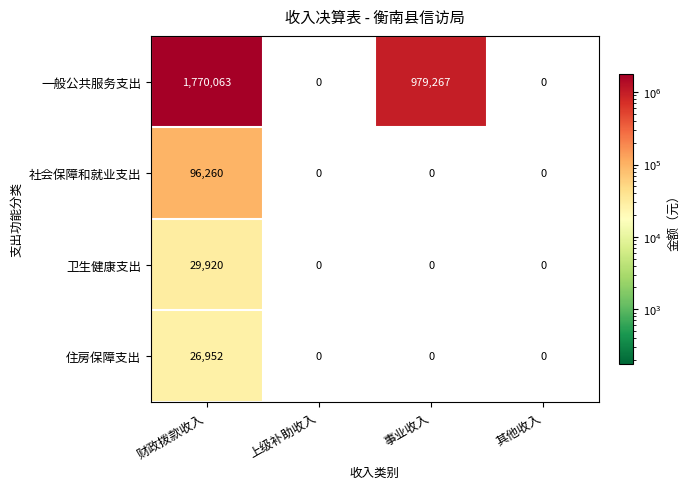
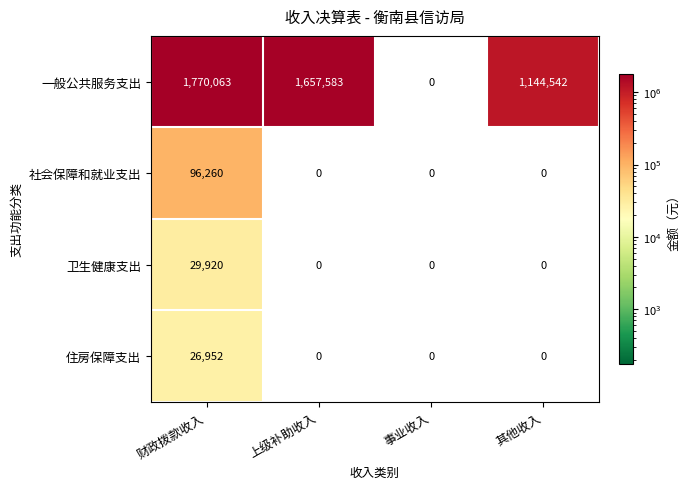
  {
    "一般公共服务支出": {
      "财政拨款收入": "1,770,063",
-     "上级补助收入": "0",
-     "事业收入": "979,267",
-     "其他收入": "0"
+     "上级补助收入": "1,657,583",
+     "事业收入": "0",
+     "其他收入": "1,144,542"
    },
    "社会保障和就业支出": {
      "财政拨款收入": "96,260",
      "上级补助收入": "0",
      "事业收入": "0",
      "其他收入": "0"
    },
    "卫生健康支出": {
      "财政拨款收入": "29,920",
      "上级补助收入": "0",
      "事业收入": "0",
      "其他收入": "0"
    },
    "住房保障支出": {
      "财政拨款收入": "26,952",
      "上级补助收入": "0",
      "事业收入": "0",
      "其他收入": "0"
    }
  }
